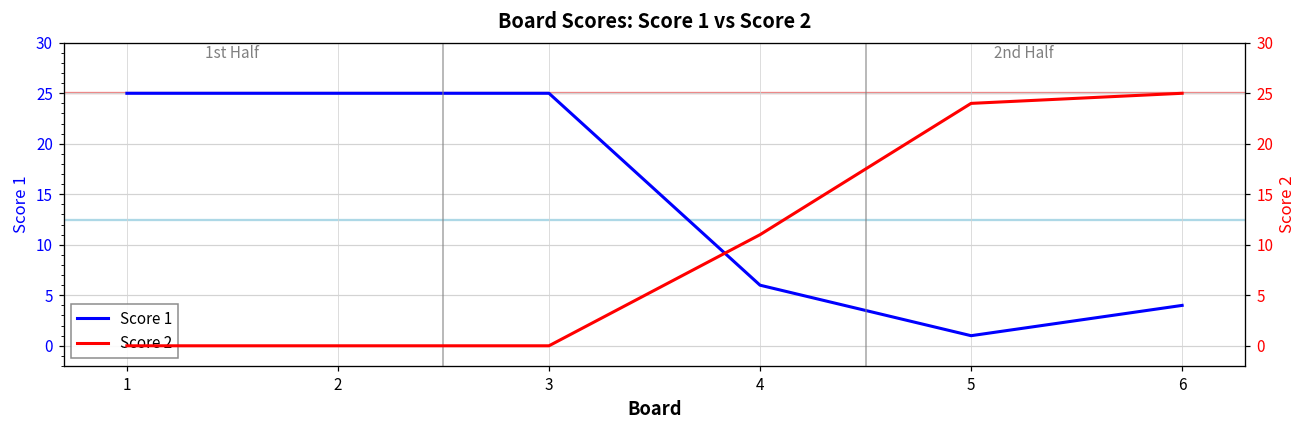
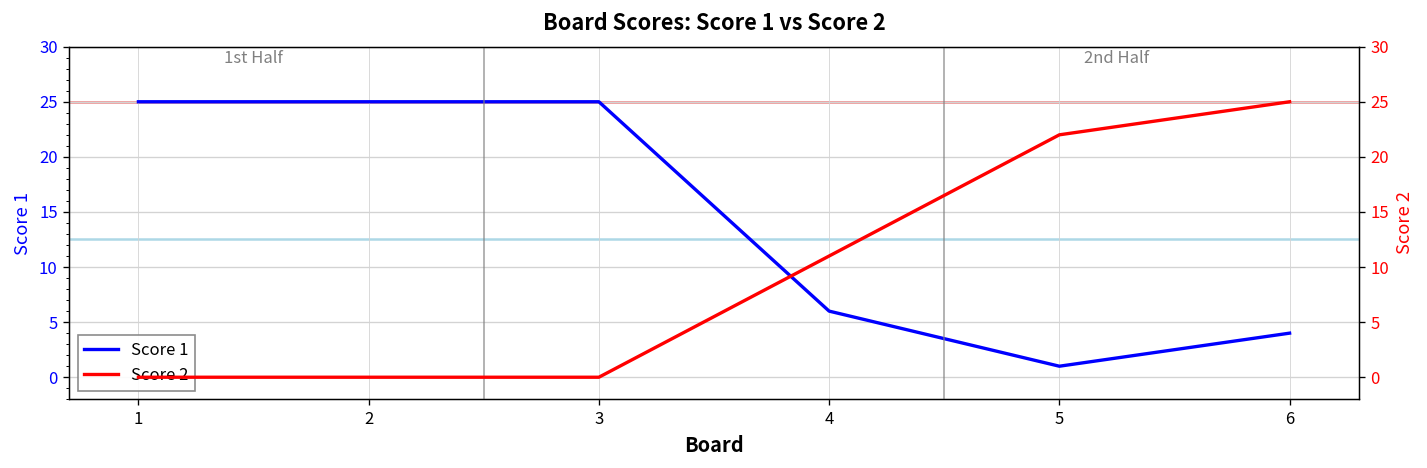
  {
    "Score 1": {
      "1": 25,
      "2": 25,
      "3": 25,
      "4": 6,
      "5": 1,
      "6": 4
    },
    "Score 2": {
      "2": 0,
      "3": 0,
      "4": 11,
-     "5": 24,
+     "5": 22,
      "6": 25
    }
  }
